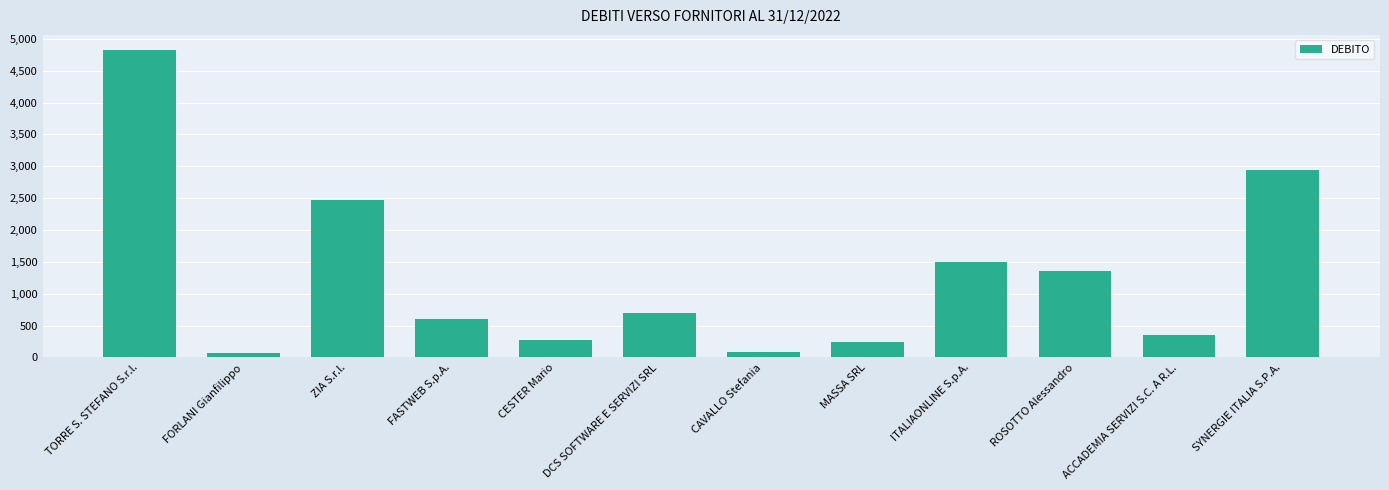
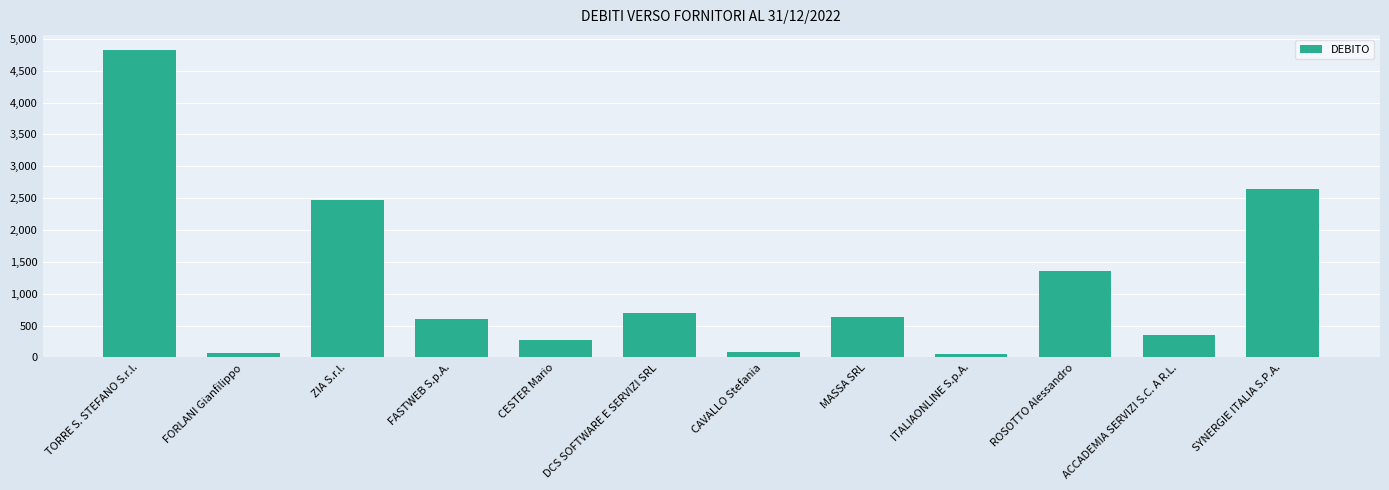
  {
    "TORRE S. STEFANO S.r.l.": "4,800",
    "FORLANI Gianfilippo": "100",
    "ZIA S.r.l.": "2,500",
    "FASTWEB S.p.A.": "600",
    "CESTER Mario": "300",
    "DCS SOFTWARE E SERVIZI SRL": "700",
    "CAVALLO Stefania": "100",
-   "MASSA SRL": "300",
-   "ITALIAONLINE S.p.A.": "1,500",
+   "MASSA SRL": "600",
+   "ITALIAONLINE S.p.A.": "0",
    "ROSOTTO Alessandro": "1,400",
    "ACCADEMIA SERVIZI S.C. A R.L.": "400",
-   "SYNERGIE ITALIA S.P.A.": "2,900"
+   "SYNERGIE ITALIA S.P.A.": "2,600"
  }
